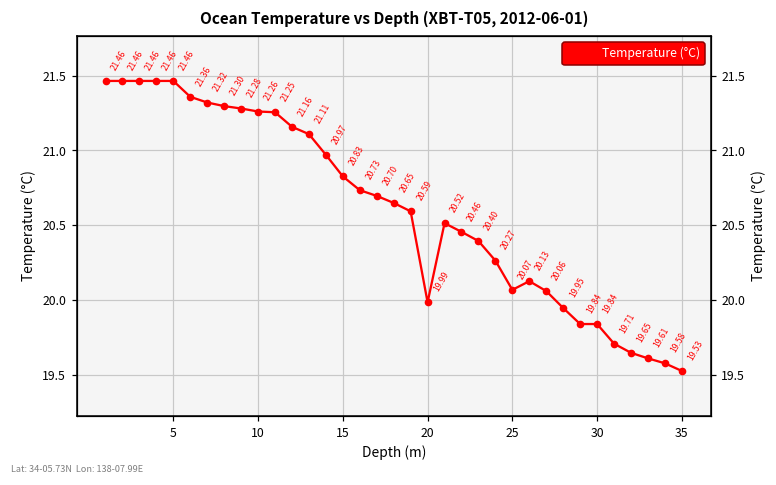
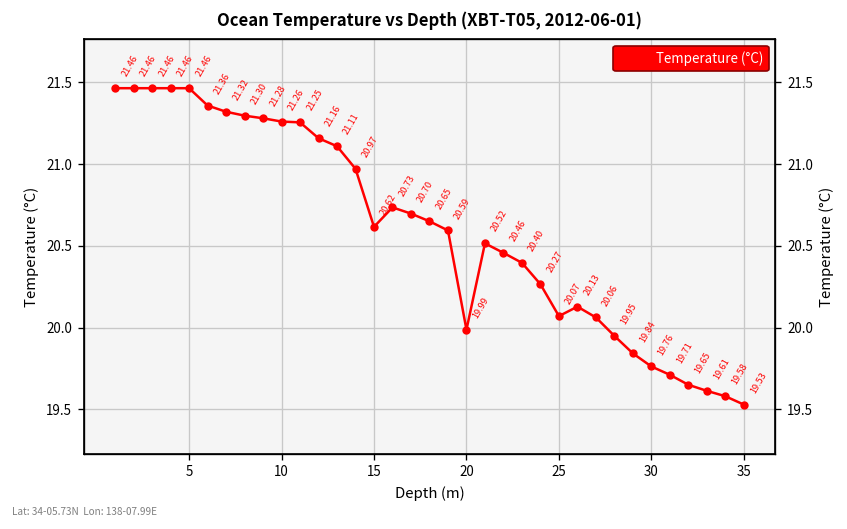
  {
    "5": 21.46,
    "10": 21.26,
-   "15": 20.83,
+   "15": 20.62,
    "20": 19.99,
-   "30": 19.84,
+   "30": 19.76,
    "35": 19.53
  }
